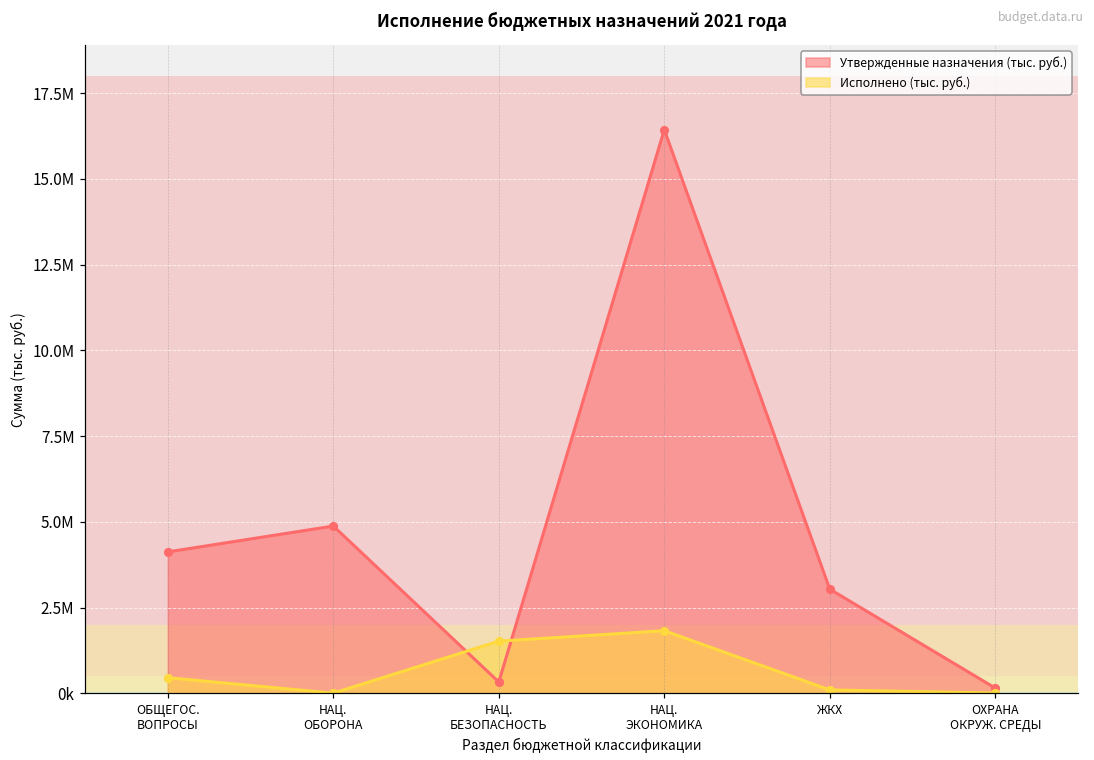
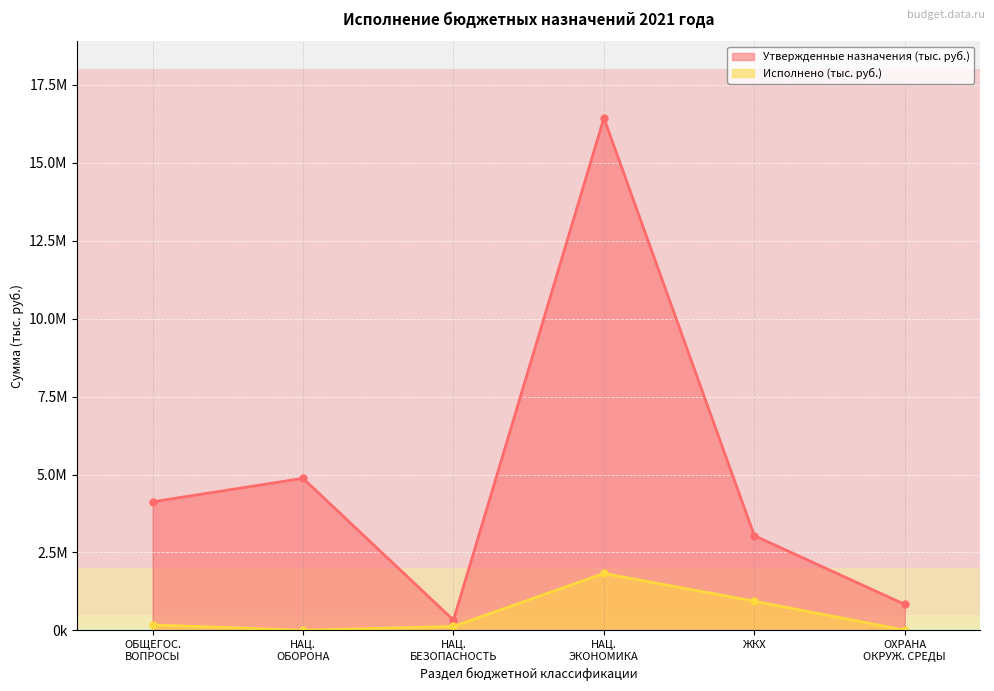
  {
    "Утвержденные назначения (тыс. руб.)": {
      "ОБЩЕГОС. ВОПРОСЫ": 4100000,
      "НАЦ. ОБОРОНА": 4900000,
      "НАЦ. БЕЗОПАСНОСТЬ": 300000,
      "НАЦ. ЭКОНОМИКА": 16400000,
      "ЖКХ": 3000000,
-     "ОХРАНА ОКРУЖ. СРЕДЫ": 200000
+     "ОХРАНА ОКРУЖ. СРЕДЫ": 800000
    },
    "Исполнено (тыс. руб.)": {
-     "ОБЩЕГОС. ВОПРОСЫ": 500000,
+     "ОБЩЕГОС. ВОПРОСЫ": 200000,
      "НАЦ. ОБОРОНА": 0,
-     "НАЦ. БЕЗОПАСНОСТЬ": 1500000,
+     "НАЦ. БЕЗОПАСНОСТЬ": 100000,
      "НАЦ. ЭКОНОМИКА": 1800000,
-     "ЖКХ": 100000,
+     "ЖКХ": 900000,
      "ОХРАНА ОКРУЖ. СРЕДЫ": 0
    }
  }
